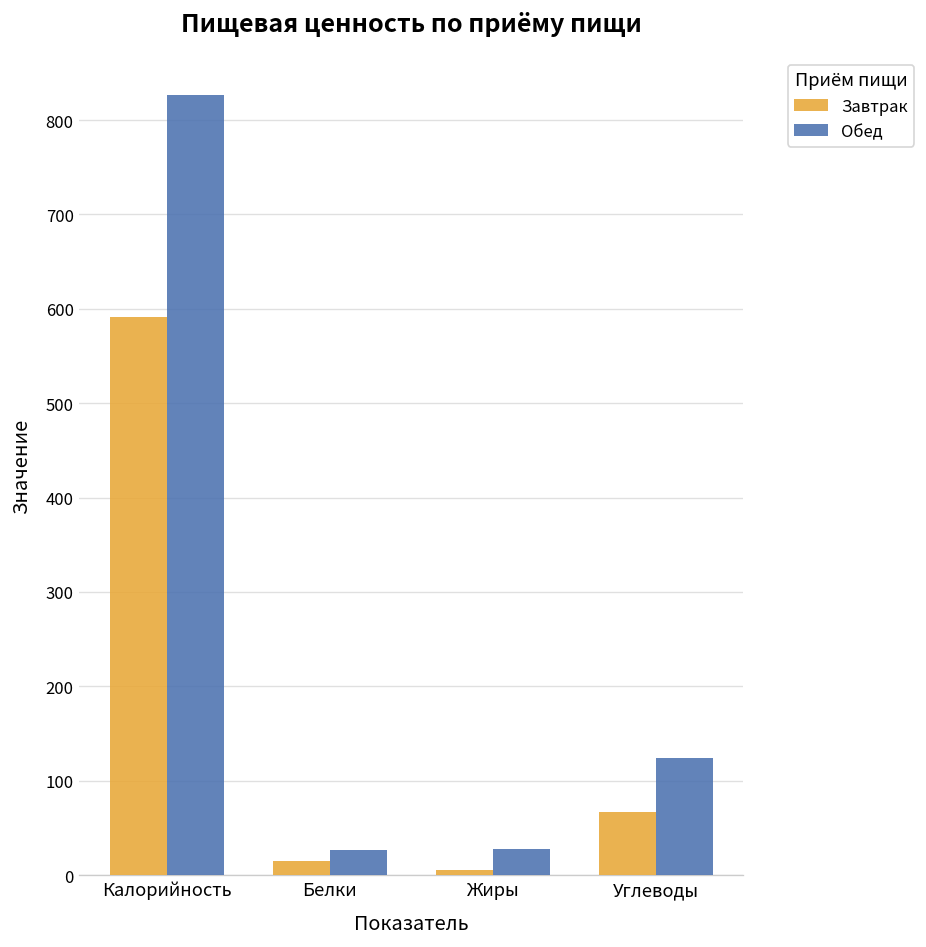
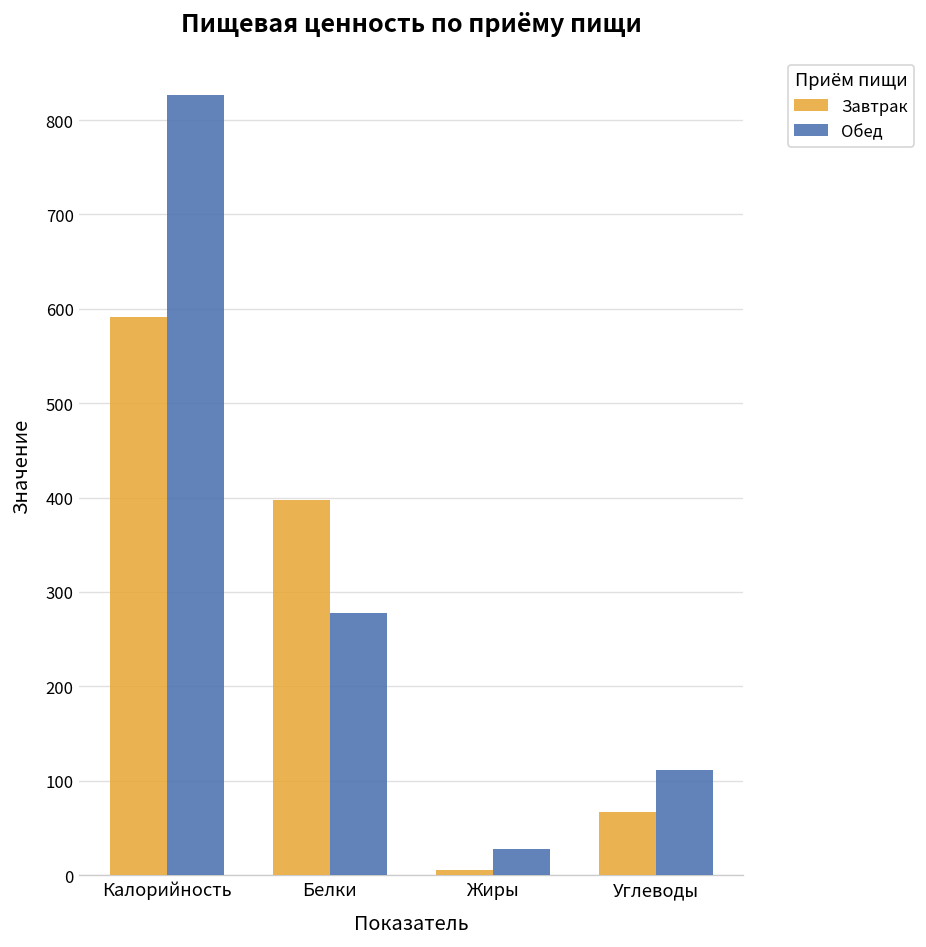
  {
    "Завтрак": {
      "Калорийность": 590,
-     "Белки": 20,
+     "Белки": 400,
      "Жиры": 10,
      "Углеводы": 70
    },
    "Обед": {
      "Калорийность": 830,
-     "Белки": 30,
+     "Белки": 280,
      "Жиры": 30,
-     "Углеводы": 120
+     "Углеводы": 110
    }
  }
